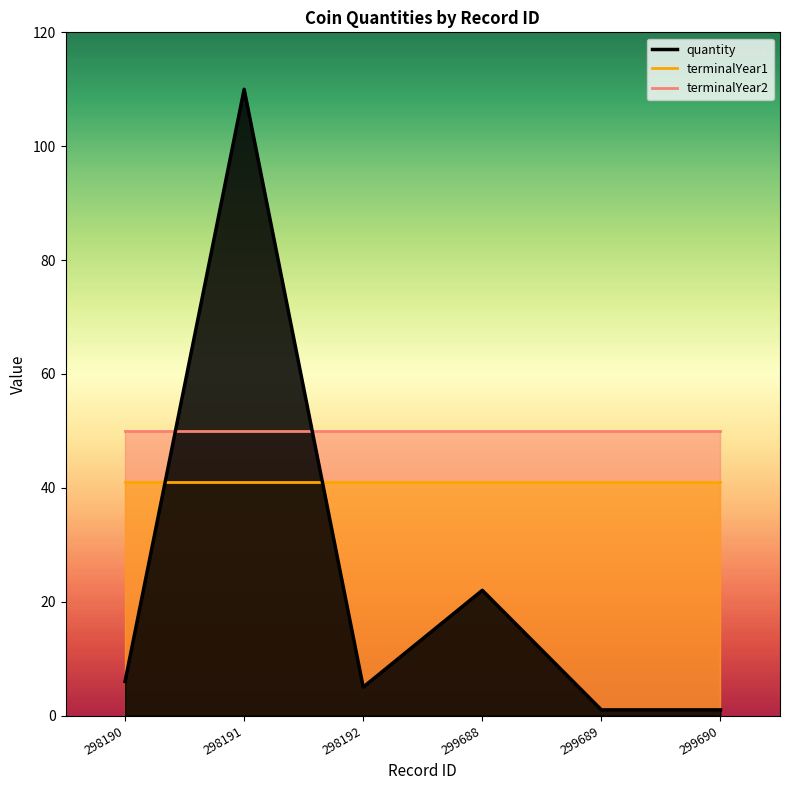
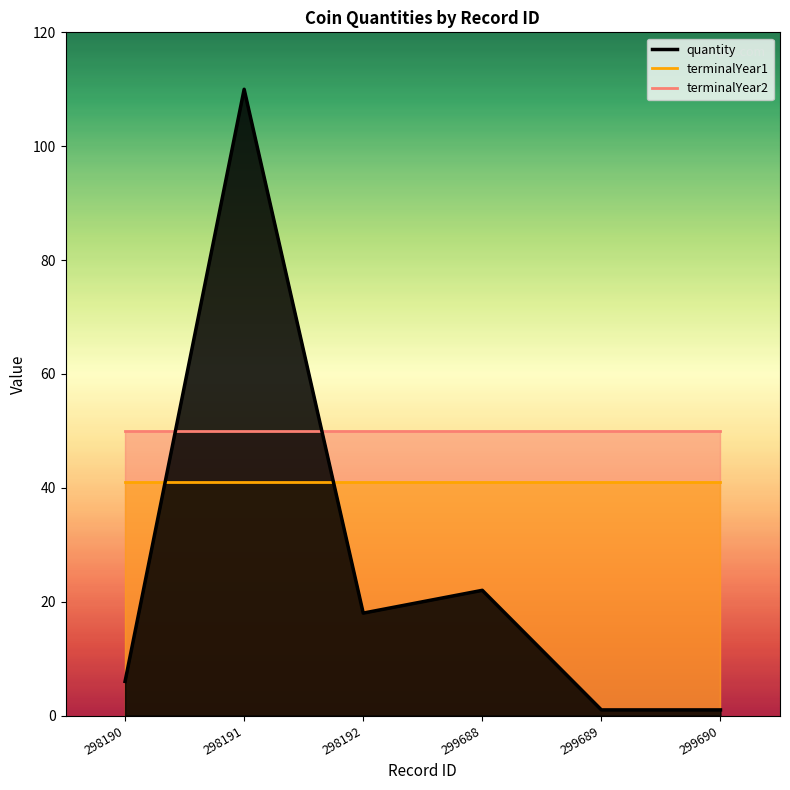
  {
    "terminalYear2": {
      "298190": 50,
      "298191": 50,
      "298192": 50,
      "299688": 50,
      "299689": 50,
      "299690": 50
    },
    "terminalYear1": {
      "298190": 41,
      "298191": 41,
      "298192": 41,
      "299688": 41,
      "299689": 41,
      "299690": 41
    },
    "quantity": {
      "298190": 6,
      "298191": 110,
-     "298192": 5,
+     "298192": 18,
      "299688": 22,
      "299689": 1,
      "299690": 1
    }
  }
